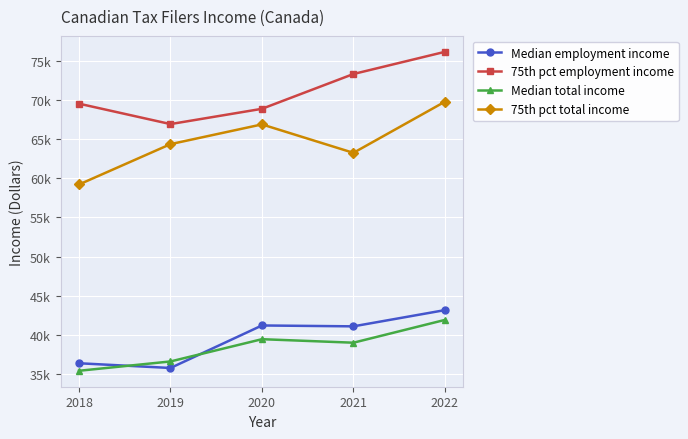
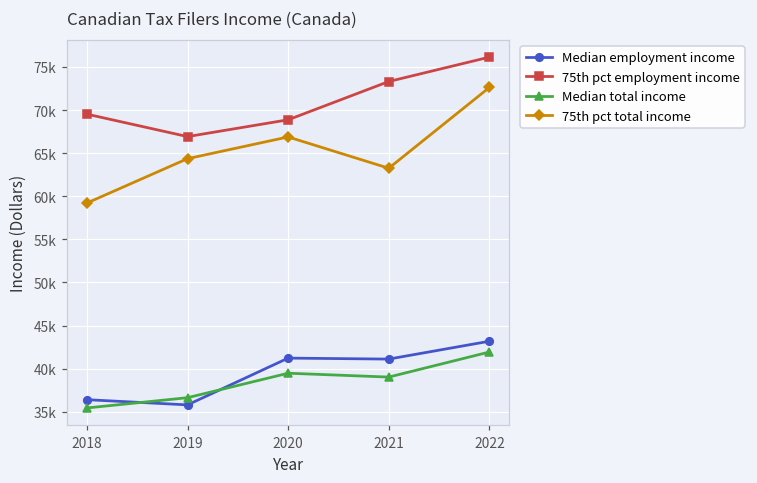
  {
    "Median employment income": {
      "2018": 36000,
      "2019": 36000,
      "2020": 41000,
      "2021": 41000,
      "2022": 43000
    },
    "75th pct employment income": {
      "2018": 70000,
      "2019": 67000,
      "2020": 69000,
      "2021": 73000,
      "2022": 76000
    },
    "Median total income": {
      "2018": 35000,
      "2019": 37000,
      "2020": 39000,
      "2021": 39000,
      "2022": 42000
    },
    "75th pct total income": {
      "2018": 59000,
      "2019": 64000,
      "2020": 67000,
      "2021": 63000,
-     "2022": 70000
+     "2022": 73000
    }
  }
